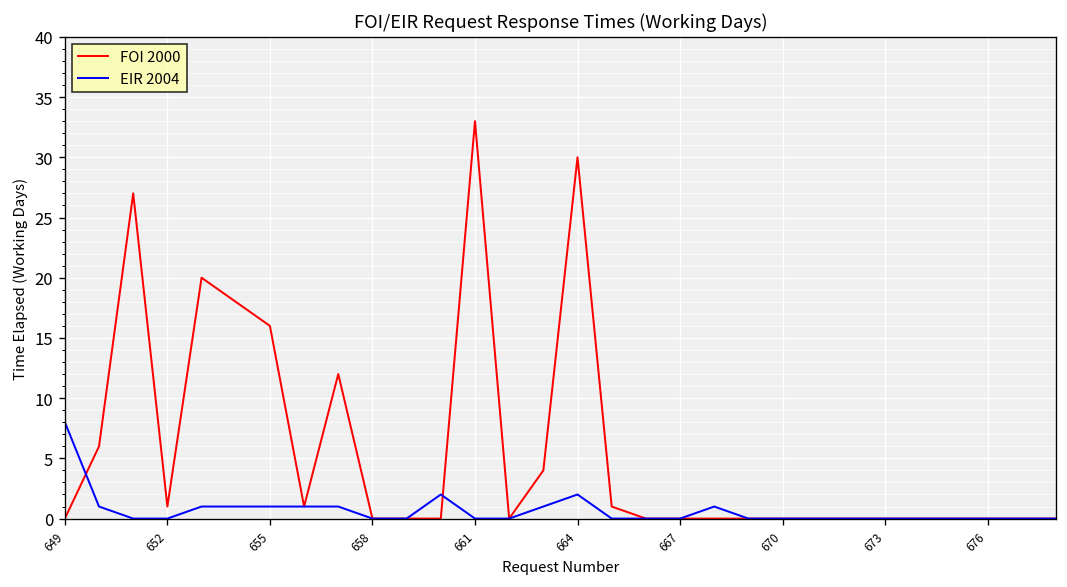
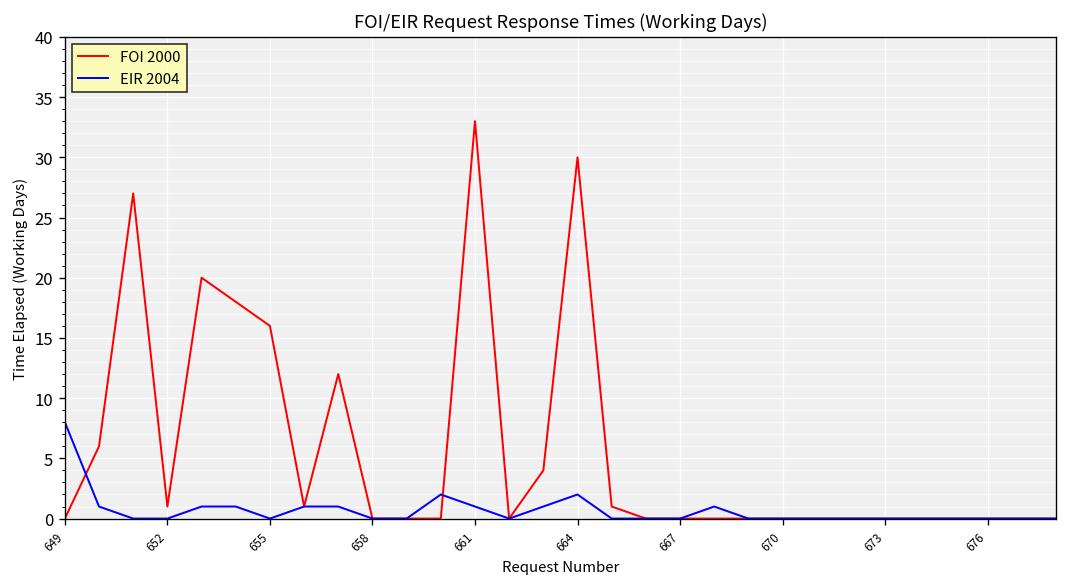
  {
    "FOI 2000": {
      "649": 0,
      "652": 1,
      "655": 16,
      "661": 33,
      "664": 30
    },
    "EIR 2004": {
      "649": 8,
      "652": 0,
-     "655": 1,
-     "661": 0,
+     "655": 0,
+     "661": 1,
      "664": 2
    }
  }
